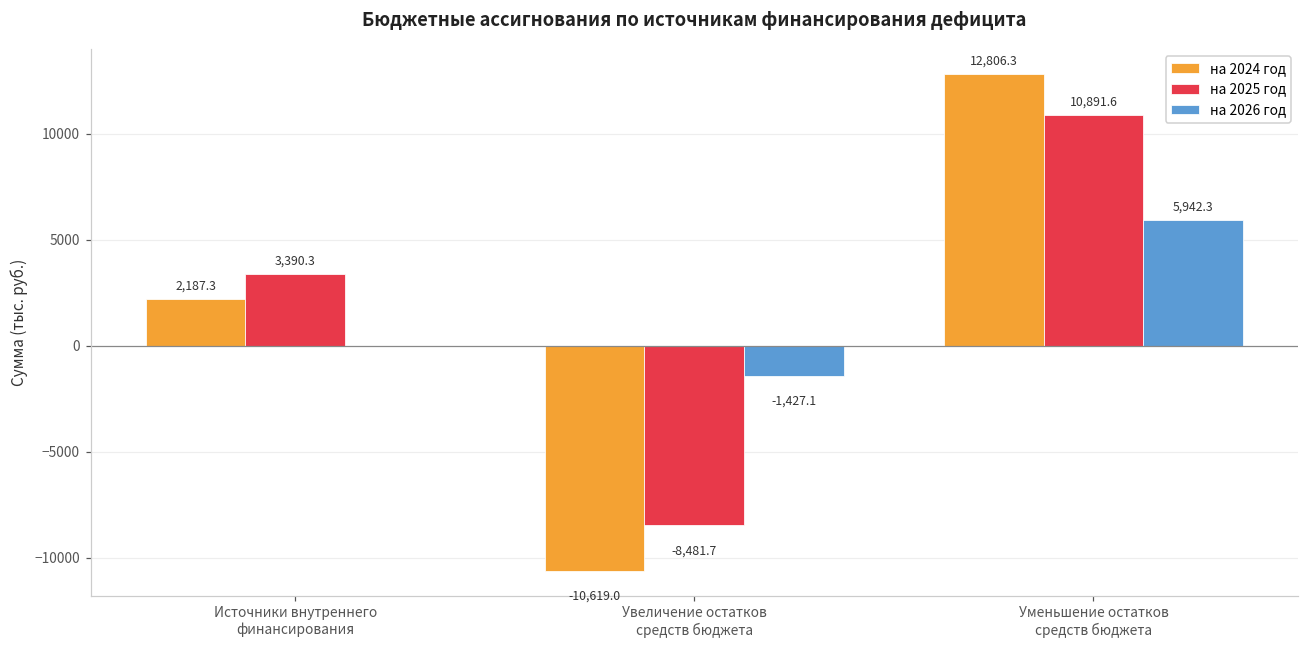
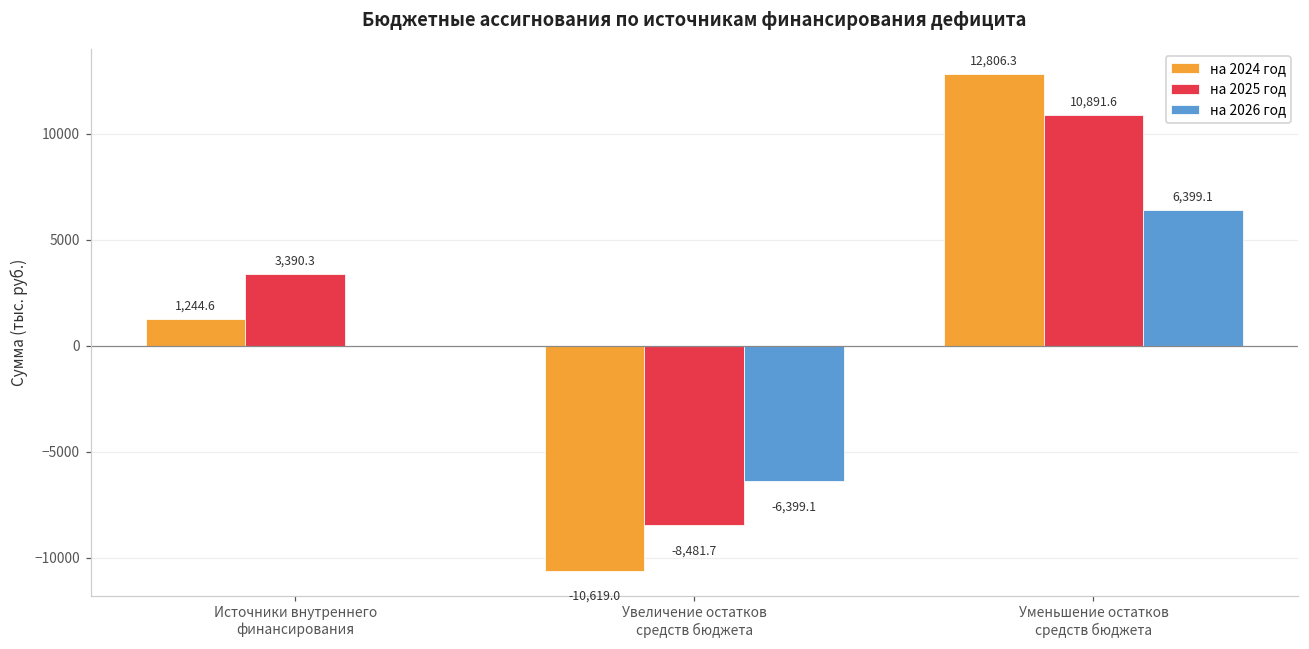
  {
    "на 2024 год": {
-     "Источники внутреннего финансирования": "2,187.3",
+     "Источники внутреннего финансирования": "1,244.6",
      "Увеличение остатков средств бюджета": "-10,619.0",
      "Уменьшение остатков средств бюджета": "12,806.3"
    },
    "на 2025 год": {
      "Источники внутреннего финансирования": "3,390.3",
      "Увеличение остатков средств бюджета": "-8,481.7",
      "Уменьшение остатков средств бюджета": "10,891.6"
    },
    "на 2026 год": {
-     "Увеличение остатков средств бюджета": "-1,427.1",
-     "Уменьшение остатков средств бюджета": "5,942.3"
+     "Увеличение остатков средств бюджета": "-6,399.1",
+     "Уменьшение остатков средств бюджета": "6,399.1"
    }
  }
